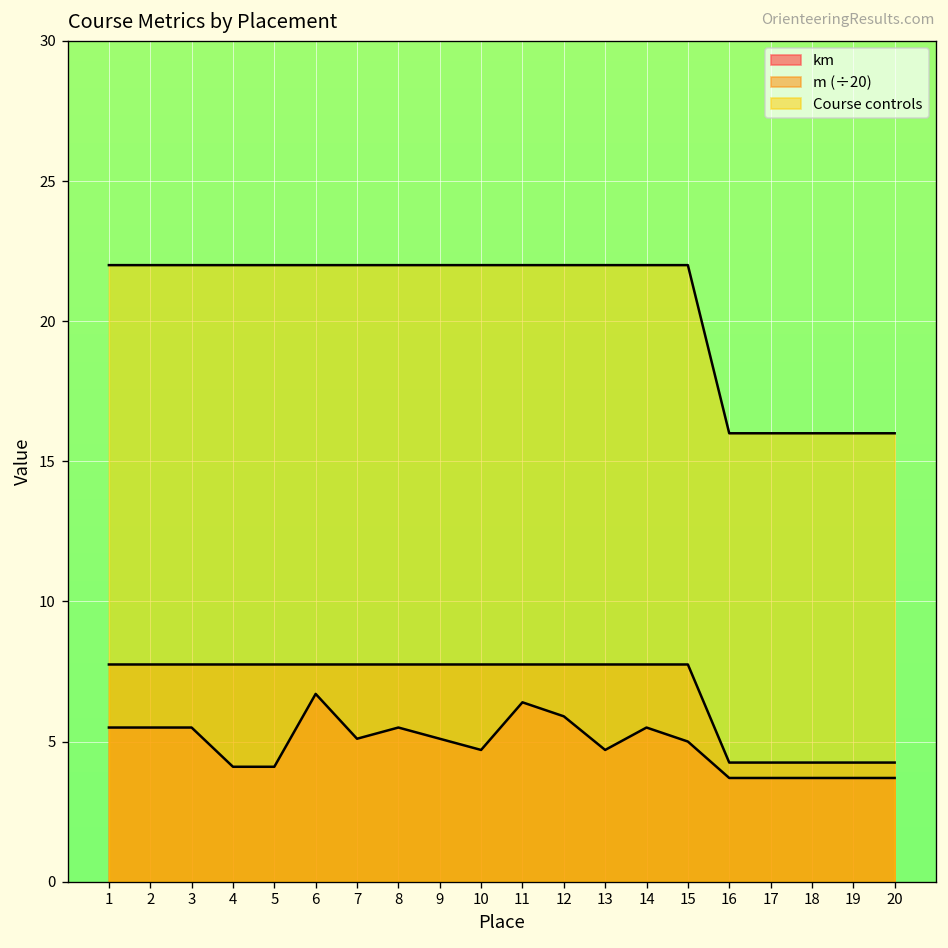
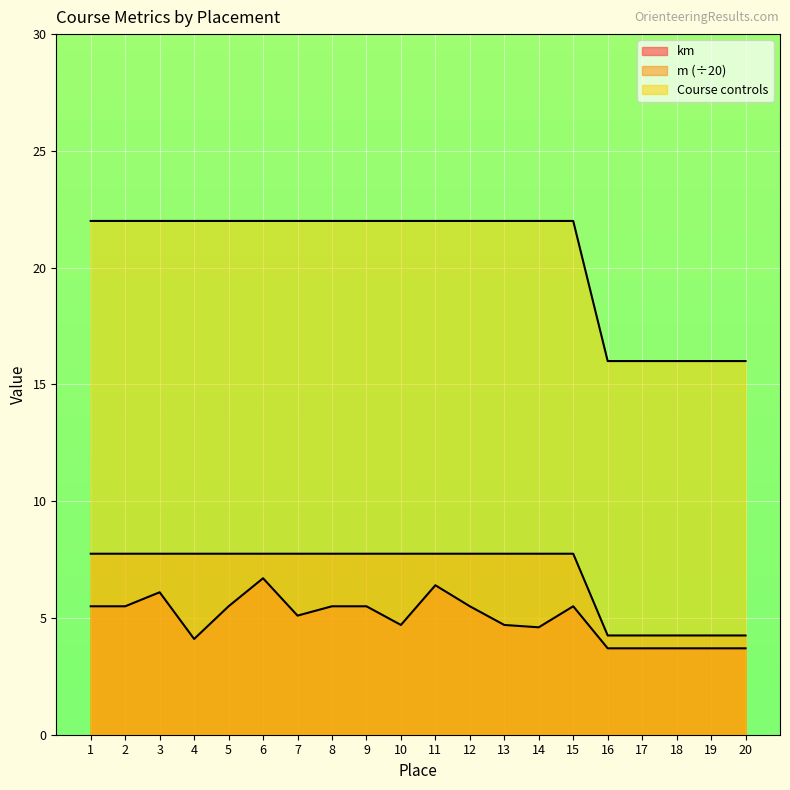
  {
    "km": {
      "1": 5.5,
      "2": 5.5,
-     "3": 5.5,
+     "3": 6.1,
      "4": 4.1,
-     "5": 4.1,
+     "5": 5.5,
      "6": 6.7,
      "7": 5.1,
      "8": 5.5,
-     "9": 5.1,
+     "9": 5.5,
      "10": 4.7,
      "11": 6.4,
-     "12": 5.9,
+     "12": 5.5,
      "13": 4.7,
-     "14": 5.5,
-     "15": 5.0,
+     "14": 4.6,
+     "15": 5.5,
      "16": 3.7,
      "17": 3.7,
      "18": 3.7,
      "19": 3.7,
      "20": 3.7
    }
  }
